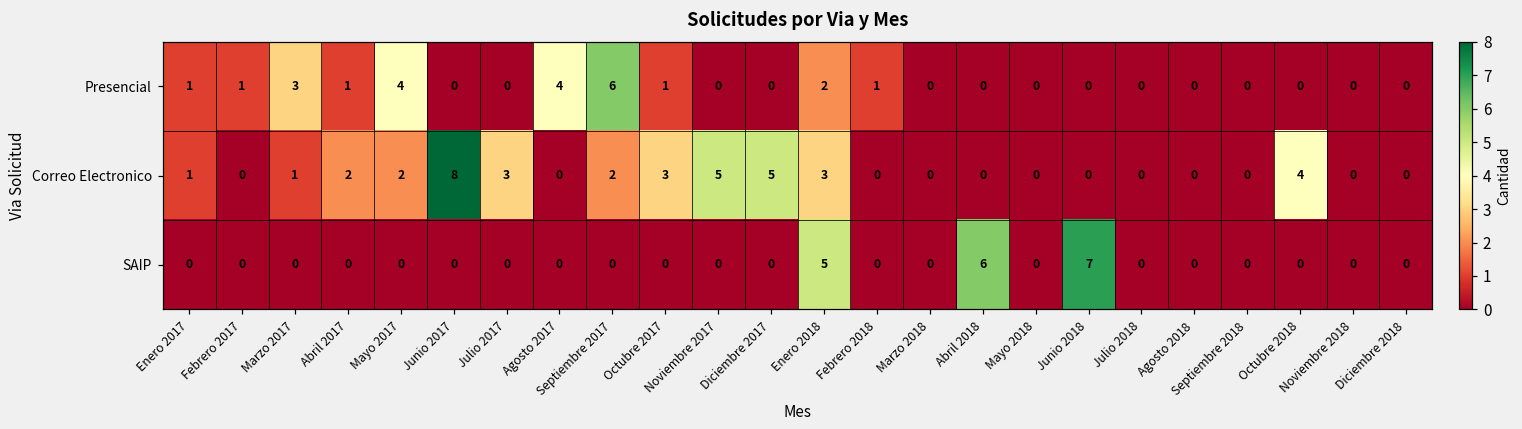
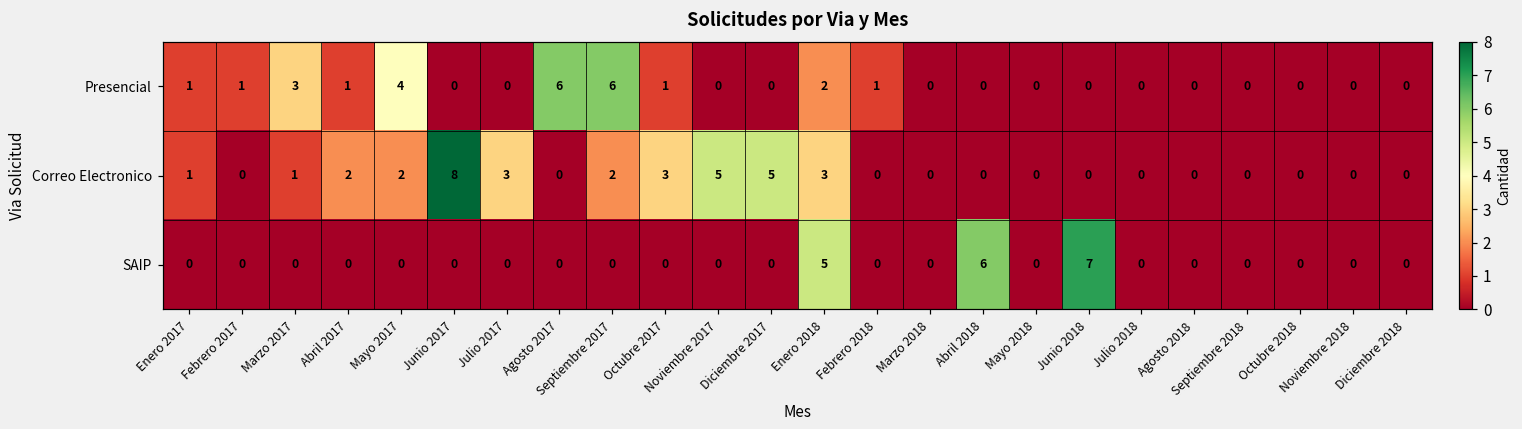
  {
    "Presencial": {
      "Enero 2017": 1,
      "Febrero 2017": 1,
      "Marzo 2017": 3,
      "Abril 2017": 1,
      "Mayo 2017": 4,
      "Junio 2017": 0,
      "Julio 2017": 0,
-     "Agosto 2017": 4,
+     "Agosto 2017": 6,
      "Septiembre 2017": 6,
      "Octubre 2017": 1,
      "Noviembre 2017": 0,
      "Diciembre 2017": 0,
      "Enero 2018": 2,
      "Febrero 2018": 1,
      "Marzo 2018": 0,
      "Abril 2018": 0,
      "Mayo 2018": 0,
      "Junio 2018": 0,
      "Julio 2018": 0,
      "Agosto 2018": 0,
      "Septiembre 2018": 0,
      "Octubre 2018": 0,
      "Noviembre 2018": 0,
      "Diciembre 2018": 0
    },
    "Correo Electronico": {
      "Enero 2017": 1,
      "Febrero 2017": 0,
      "Marzo 2017": 1,
      "Abril 2017": 2,
      "Mayo 2017": 2,
      "Junio 2017": 8,
      "Julio 2017": 3,
      "Agosto 2017": 0,
      "Septiembre 2017": 2,
      "Octubre 2017": 3,
      "Noviembre 2017": 5,
      "Diciembre 2017": 5,
      "Enero 2018": 3,
      "Febrero 2018": 0,
      "Marzo 2018": 0,
      "Abril 2018": 0,
      "Mayo 2018": 0,
      "Junio 2018": 0,
      "Julio 2018": 0,
      "Agosto 2018": 0,
      "Septiembre 2018": 0,
-     "Octubre 2018": 4,
+     "Octubre 2018": 0,
      "Noviembre 2018": 0,
      "Diciembre 2018": 0
    },
    "SAIP": {
      "Enero 2017": 0,
      "Febrero 2017": 0,
      "Marzo 2017": 0,
      "Abril 2017": 0,
      "Mayo 2017": 0,
      "Junio 2017": 0,
      "Julio 2017": 0,
      "Agosto 2017": 0,
      "Septiembre 2017": 0,
      "Octubre 2017": 0,
      "Noviembre 2017": 0,
      "Diciembre 2017": 0,
      "Enero 2018": 5,
      "Febrero 2018": 0,
      "Marzo 2018": 0,
      "Abril 2018": 6,
      "Mayo 2018": 0,
      "Junio 2018": 7,
      "Julio 2018": 0,
      "Agosto 2018": 0,
      "Septiembre 2018": 0,
      "Octubre 2018": 0,
      "Noviembre 2018": 0,
      "Diciembre 2018": 0
    }
  }
